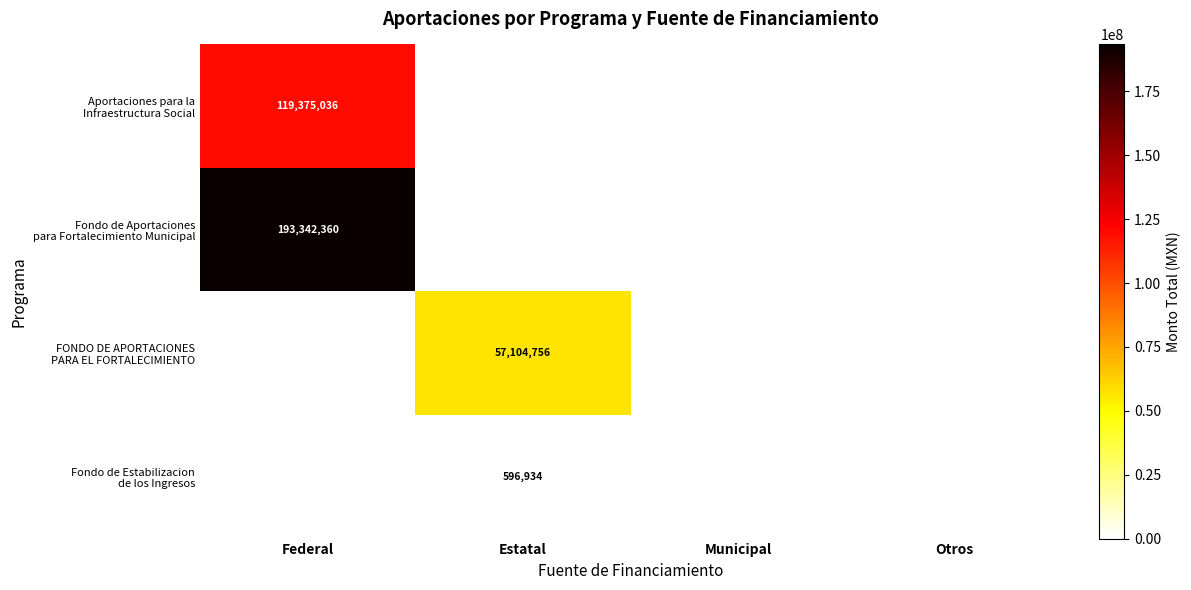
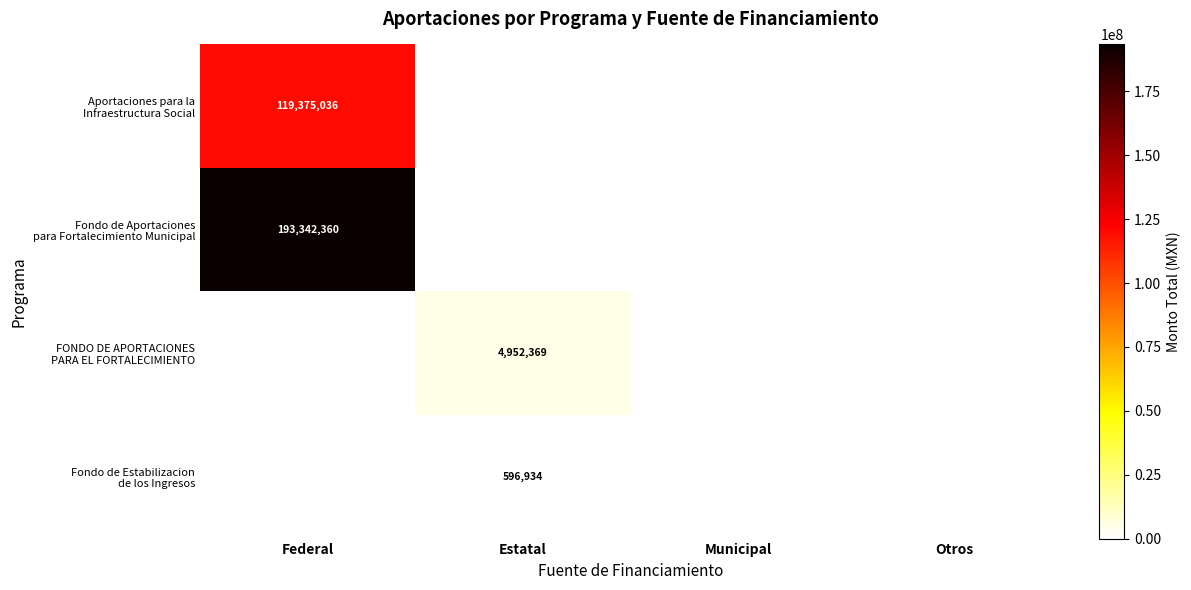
  {
    "Aportaciones para la Infraestructura Social": {
      "Federal": "119,375,036"
    },
    "Fondo de Aportaciones para Fortalecimiento Municipal": {
      "Federal": "193,342,360"
    },
    "FONDO DE APORTACIONES PARA EL FORTALECIMIENTO": {
-     "Estatal": "57,104,756"
+     "Estatal": "4,952,369"
    },
    "Fondo de Estabilizacion de los Ingresos": {
      "Estatal": "596,934"
    }
  }
